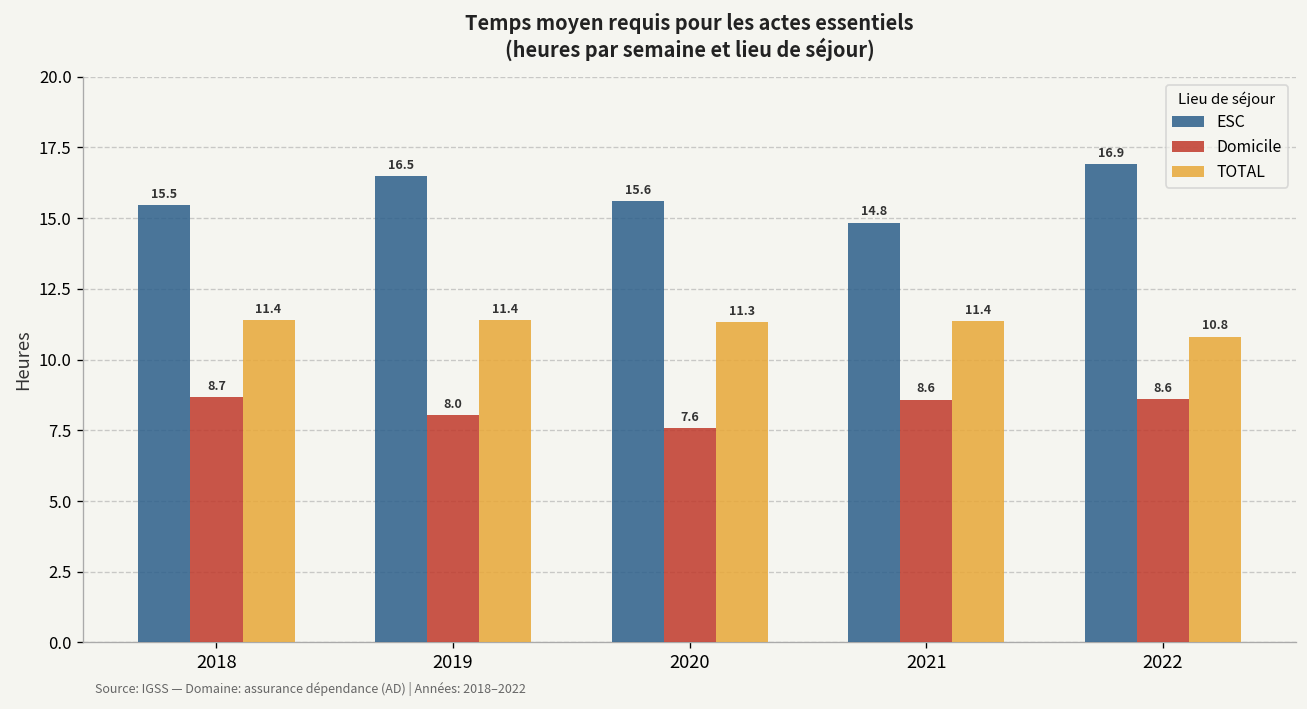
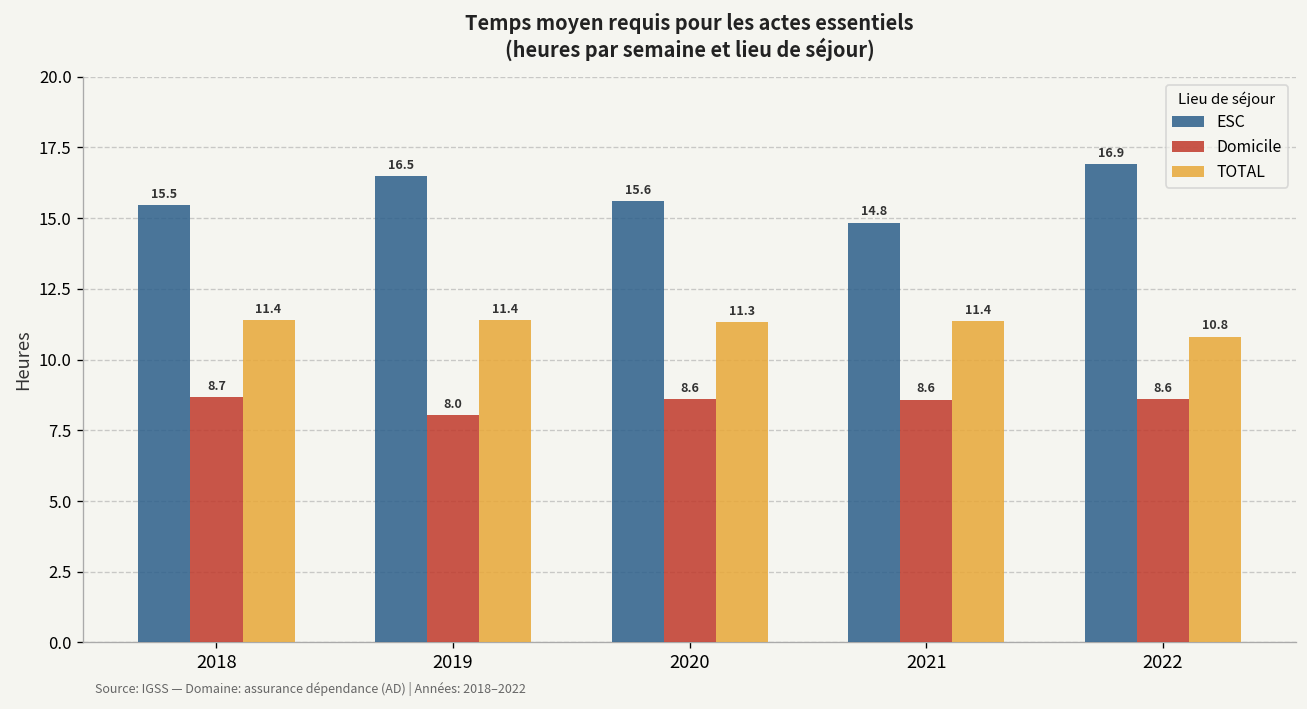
  {
    "ESC": {
      "2018": 15.5,
      "2019": 16.5,
      "2020": 15.6,
      "2021": 14.8,
      "2022": 16.9
    },
    "Domicile": {
      "2018": 8.7,
      "2019": 8.0,
-     "2020": 7.6,
+     "2020": 8.6,
      "2021": 8.6,
      "2022": 8.6
    },
    "TOTAL": {
      "2018": 11.4,
      "2019": 11.4,
      "2020": 11.3,
      "2021": 11.4,
      "2022": 10.8
    }
  }
